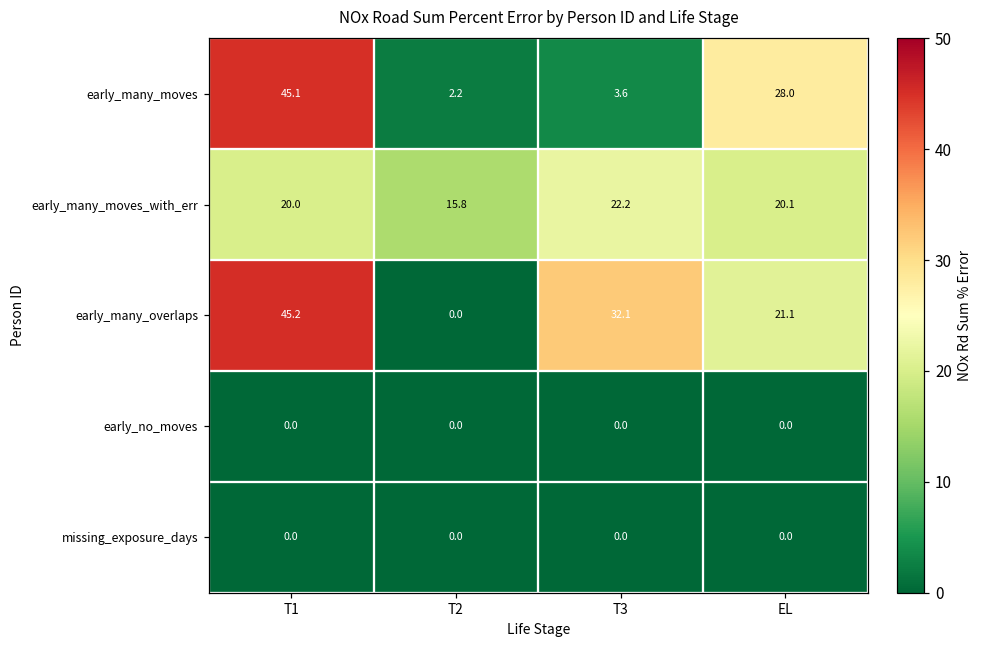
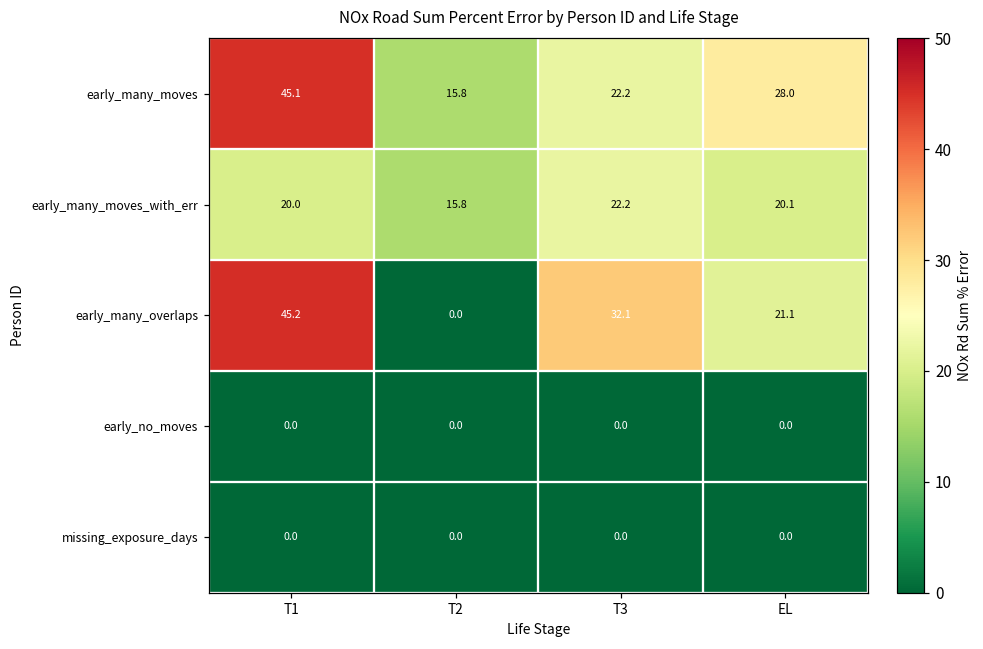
  {
    "early_many_moves": {
      "T1": 45.1,
-     "T2": 2.2,
-     "T3": 3.6,
+     "T2": 15.8,
+     "T3": 22.2,
      "EL": 28.0
    },
    "early_many_moves_with_err": {
      "T1": 20.0,
      "T2": 15.8,
      "T3": 22.2,
      "EL": 20.1
    },
    "early_many_overlaps": {
      "T1": 45.2,
      "T2": 0.0,
      "T3": 32.1,
      "EL": 21.1
    },
    "early_no_moves": {
      "T1": 0.0,
      "T2": 0.0,
      "T3": 0.0,
      "EL": 0.0
    },
    "missing_exposure_days": {
      "T1": 0.0,
      "T2": 0.0,
      "T3": 0.0,
      "EL": 0.0
    }
  }
